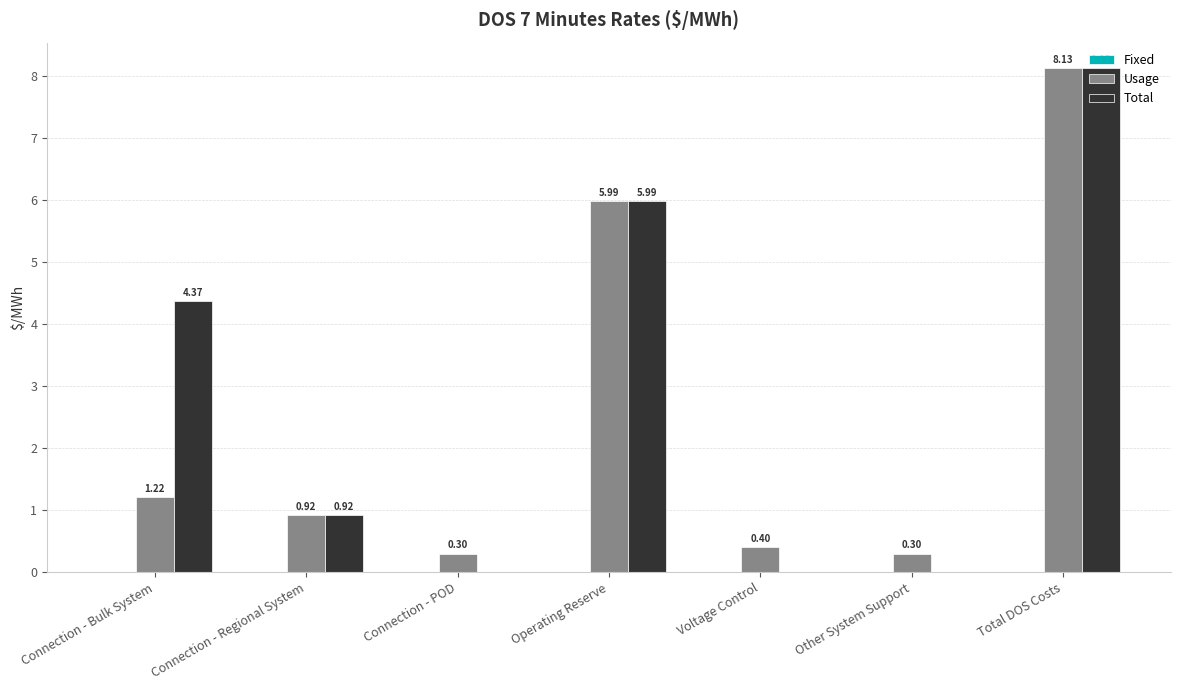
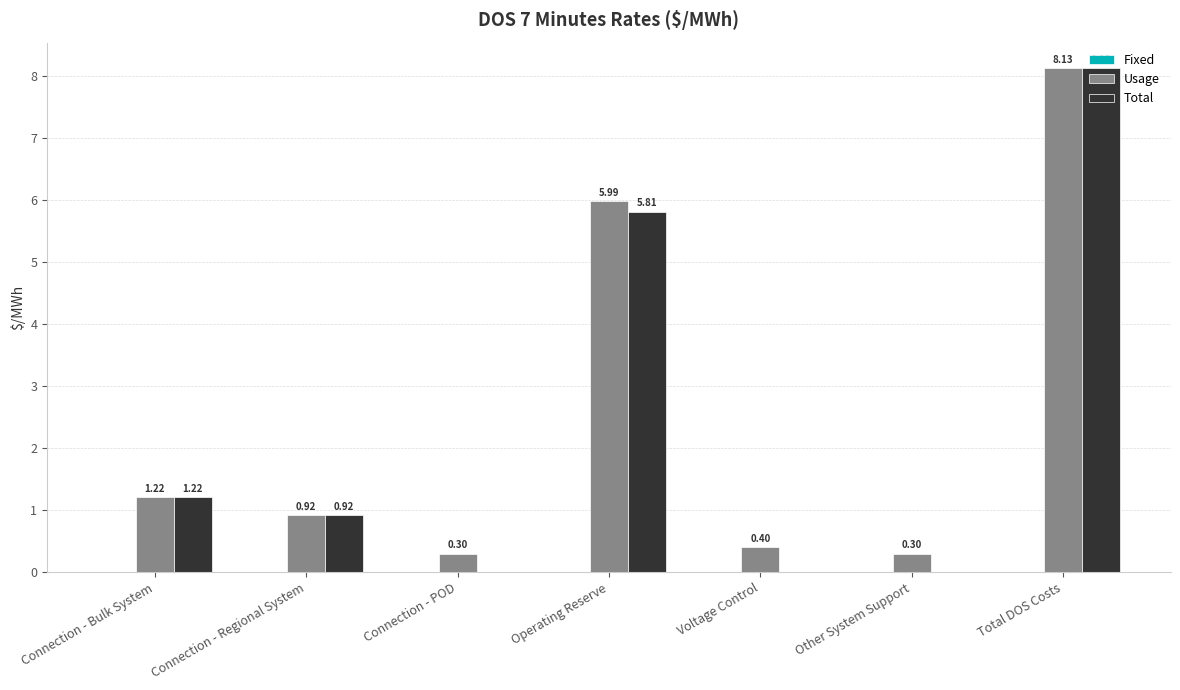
  {
    "Fixed": {
      "Connection - Bulk System": 0.0,
      "Connection - Regional System": 0.0,
      "Connection - POD": 0.0,
      "Operating Reserve": 0.0,
      "Voltage Control": 0.0,
      "Other System Support": 0.0,
      "Total DOS Costs": 0.0
    },
    "Usage": {
      "Connection - Bulk System": 1.22,
      "Connection - Regional System": 0.92,
      "Connection - POD": 0.30,
      "Operating Reserve": 5.99,
      "Voltage Control": 0.40,
      "Other System Support": 0.30,
      "Total DOS Costs": 8.13
    },
    "Total": {
-     "Connection - Bulk System": 4.37,
+     "Connection - Bulk System": 1.22,
      "Connection - Regional System": 0.92,
-     "Operating Reserve": 5.99,
+     "Operating Reserve": 5.81,
      "Total DOS Costs": 8.13
    }
  }
